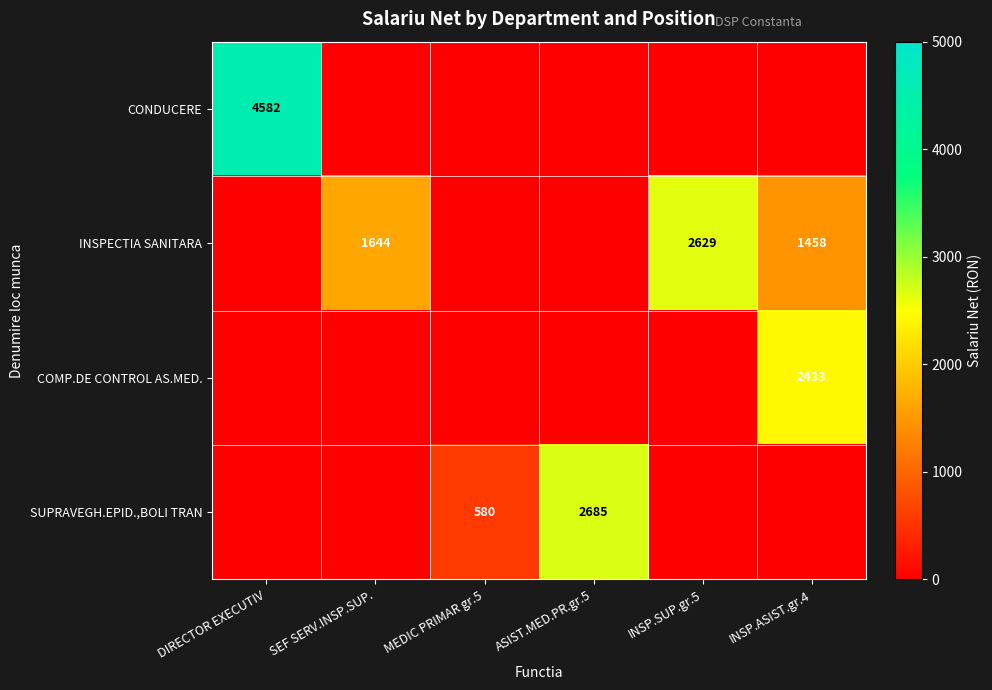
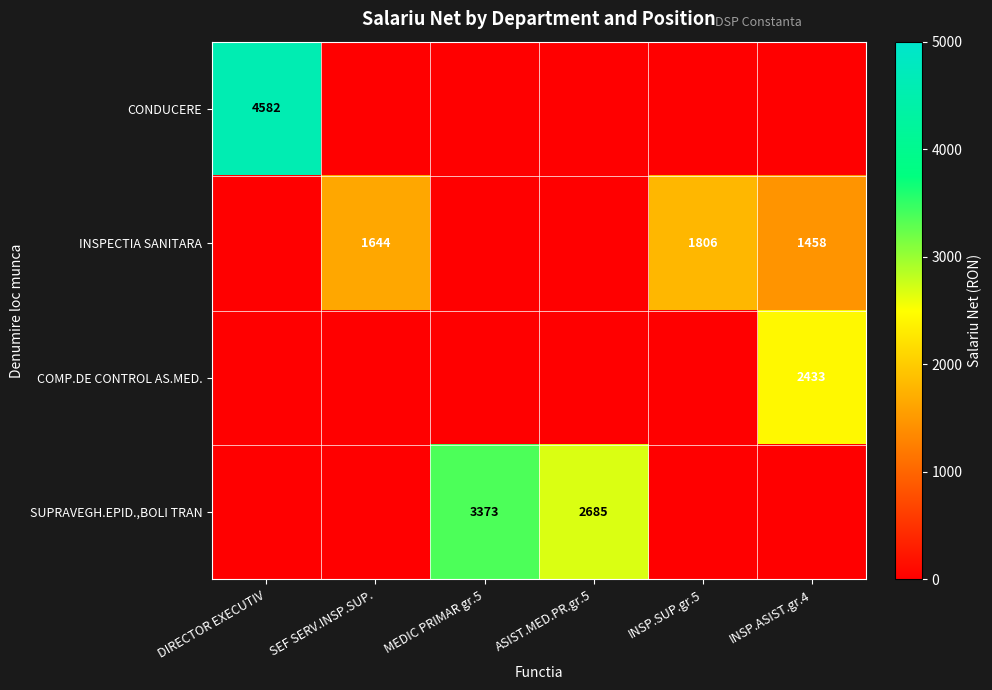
  {
    "CONDUCERE": {
      "DIRECTOR EXECUTIV": 4582
    },
    "INSPECTIA SANITARA": {
      "SEF SERV.INSP.SUP.": 1644,
-     "INSP.SUP.gr.5": 2629,
+     "INSP.SUP.gr.5": 1806,
      "INSP.ASIST.gr.4": 1458
    },
    "COMP.DE CONTROL AS.MED.": {
      "INSP.ASIST.gr.4": 2433
    },
    "SUPRAVEGH.EPID.,BOLI TRAN": {
-     "MEDIC PRIMAR gr.5": 580,
+     "MEDIC PRIMAR gr.5": 3373,
      "ASIST.MED.PR.gr.5": 2685
    }
  }
